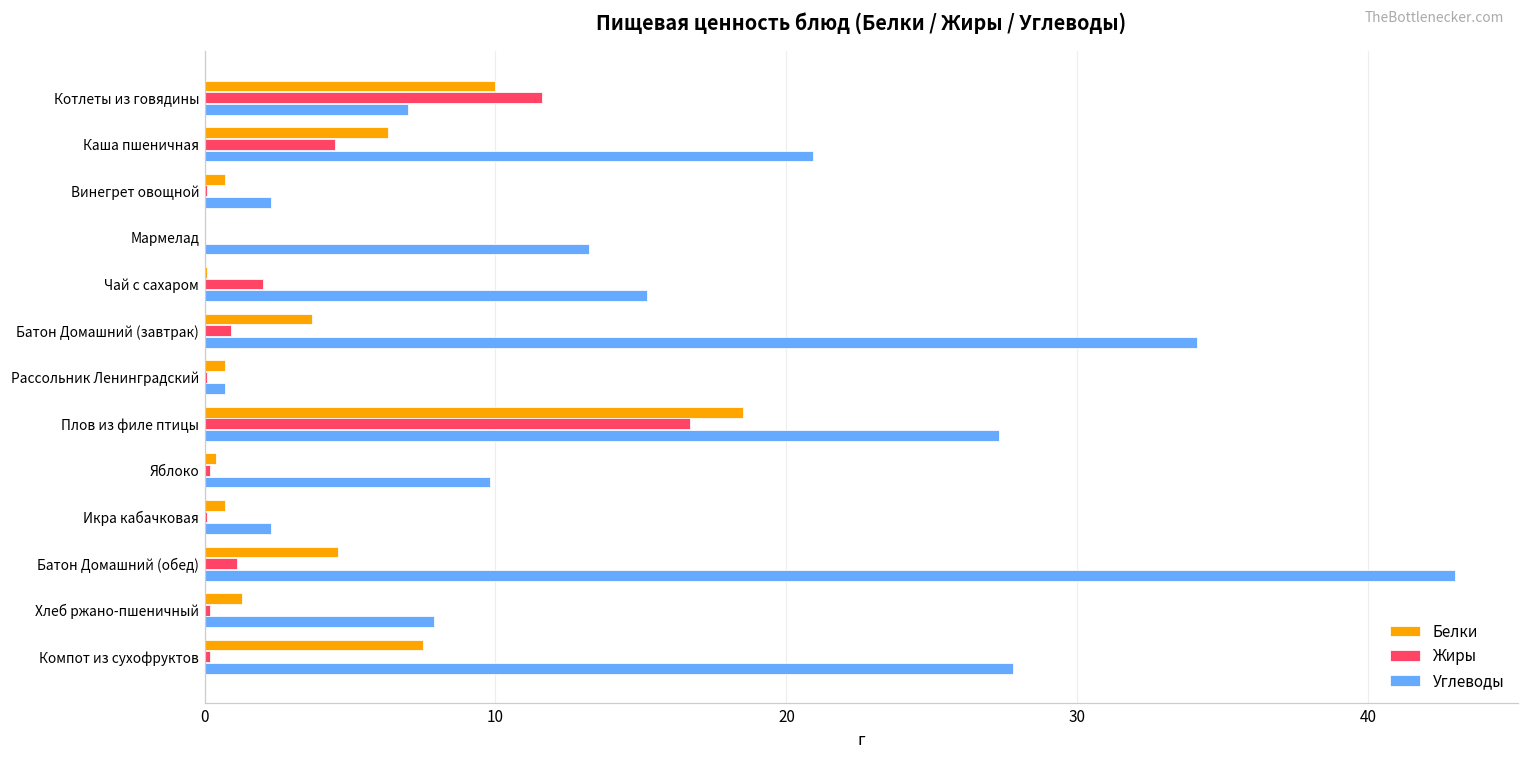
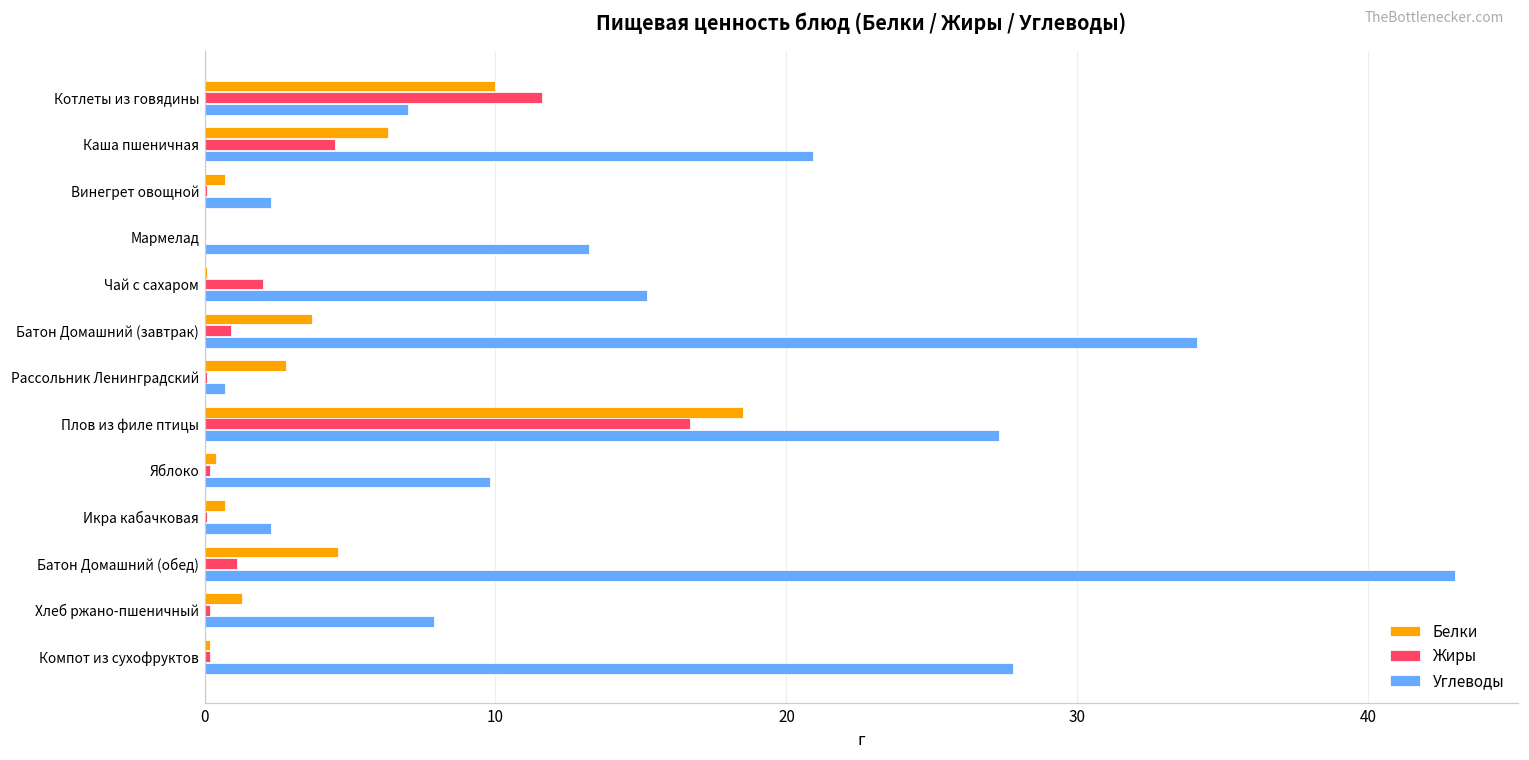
  {
    "Белки": {
      "Котлеты из говядины": 10.0,
      "Каша пшеничная": 6.3,
      "Винегрет овощной": 0.7,
      "Мармелад": 0.0,
      "Чай с сахаром": 0.1,
      "Батон Домашний (завтрак)": 3.7,
-     "Рассольник Ленинградский": 0.7,
+     "Рассольник Ленинградский": 2.8,
      "Плов из филе птицы": 18.5,
      "Яблоко": 0.4,
      "Икра кабачковая": 0.7,
      "Батон Домашний (обед)": 4.6,
      "Хлеб ржано-пшеничный": 1.3,
-     "Компот из сухофруктов": 7.5
+     "Компот из сухофруктов": 0.2
    },
    "Жиры": {
      "Котлеты из говядины": 11.6,
      "Каша пшеничная": 4.5,
      "Винегрет овощной": 0.1,
      "Мармелад": 0.0,
      "Чай с сахаром": 2.0,
      "Батон Домашний (завтрак)": 0.9,
      "Рассольник Ленинградский": 0.1,
      "Плов из филе птицы": 16.7,
      "Яблоко": 0.2,
      "Икра кабачковая": 0.1,
      "Батон Домашний (обед)": 1.1,
      "Хлеб ржано-пшеничный": 0.2,
      "Компот из сухофруктов": 0.2
    },
    "Углеводы": {
      "Котлеты из говядины": 7.0,
      "Каша пшеничная": 20.9,
      "Винегрет овощной": 2.3,
      "Мармелад": 13.2,
      "Чай с сахаром": 15.2,
      "Батон Домашний (завтрак)": 34.1,
      "Рассольник Ленинградский": 0.7,
      "Плов из филе птицы": 27.3,
      "Яблоко": 9.8,
      "Икра кабачковая": 2.3,
      "Батон Домашний (обед)": 43.0,
      "Хлеб ржано-пшеничный": 7.9,
      "Компот из сухофруктов": 27.8
    }
  }
